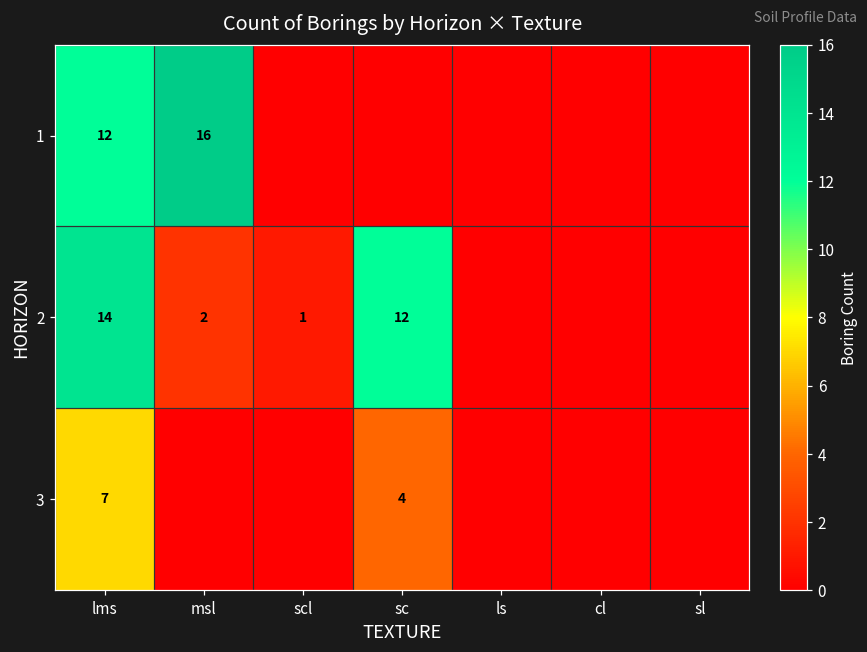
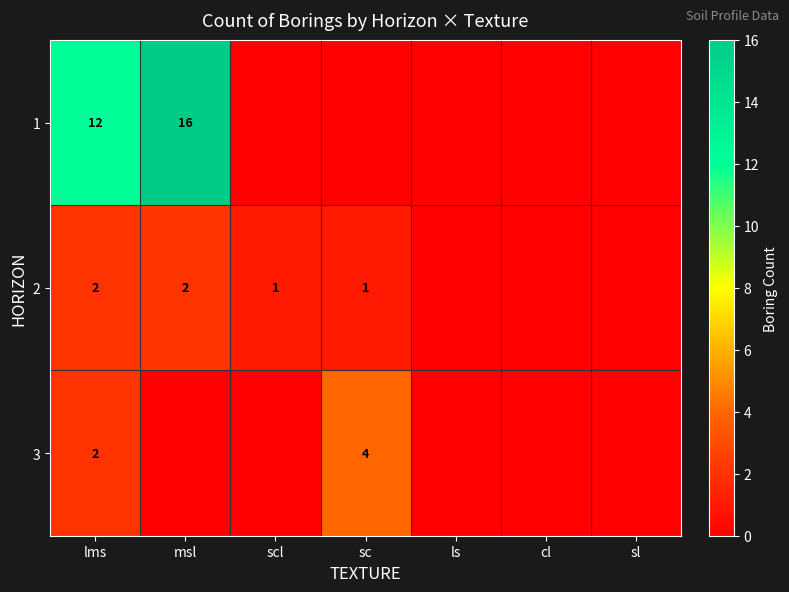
  {
    "1": {
      "lms": 12,
      "msl": 16
    },
    "2": {
-     "lms": 14,
+     "lms": 2,
      "msl": 2,
      "scl": 1,
-     "sc": 12
+     "sc": 1
    },
    "3": {
-     "lms": 7,
+     "lms": 2,
      "sc": 4
    }
  }
